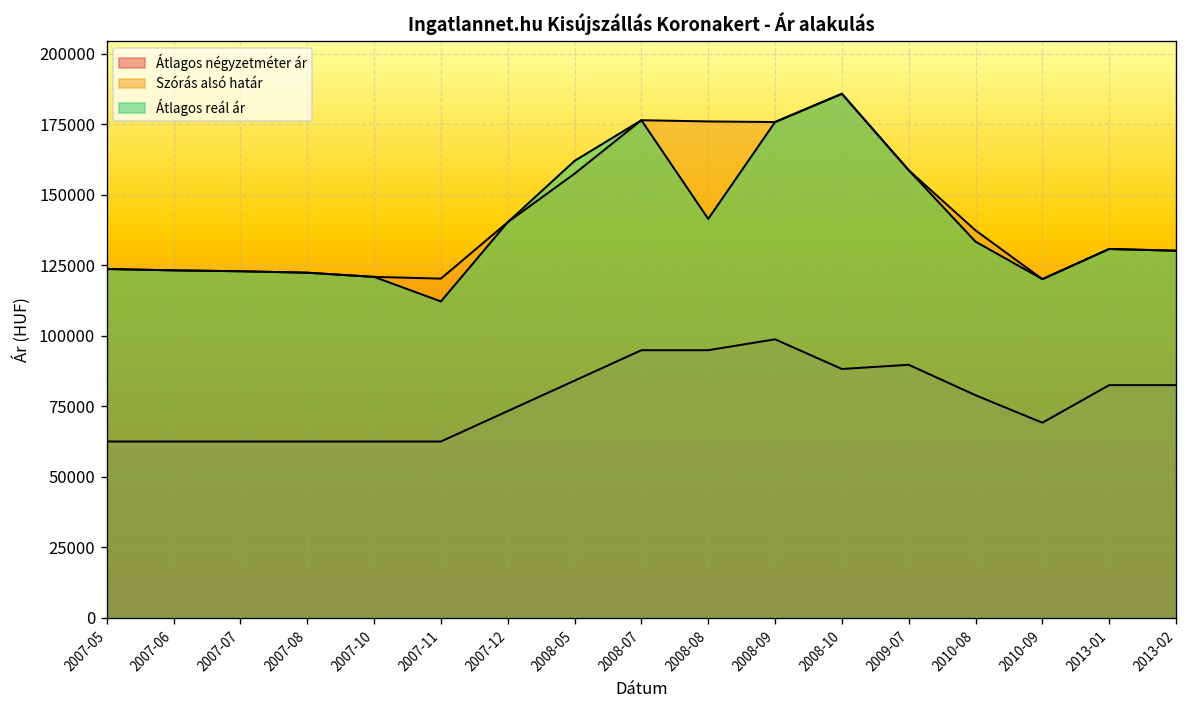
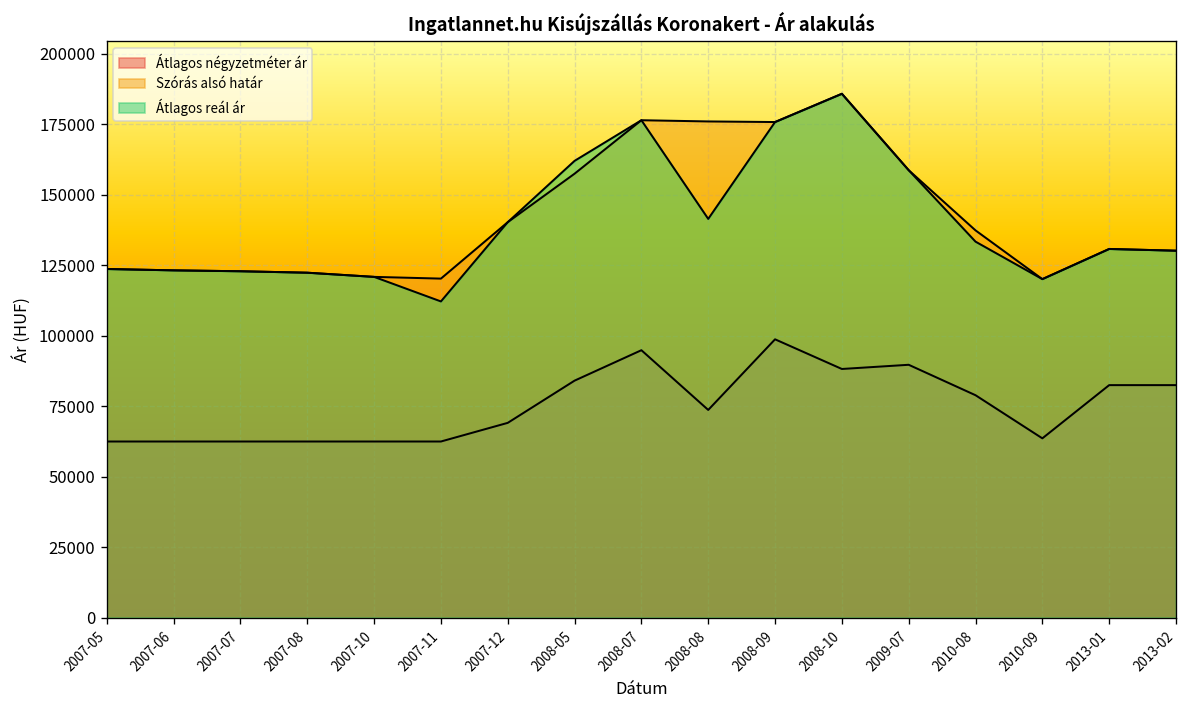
  {
    "Átlagos négyzetméter ár": {
      "2007-05": 63000,
      "2007-06": 63000,
      "2007-07": 63000,
      "2007-08": 63000,
      "2007-10": 63000,
      "2007-11": 63000,
-     "2007-12": 73000,
+     "2007-12": 69000,
      "2008-05": 84000,
      "2008-07": 95000,
-     "2008-08": 95000,
+     "2008-08": 74000,
      "2008-09": 99000,
      "2008-10": 88000,
      "2009-07": 90000,
      "2010-08": 79000,
-     "2010-09": 69000,
+     "2010-09": 64000,
      "2013-01": 83000,
      "2013-02": 83000
    },
    "Szórás alsó határ": {
      "2007-11": 120000,
      "2008-05": 158000,
      "2008-08": 176000,
      "2010-08": 137000
    },
    "Átlagos reál ár": {
      "2007-11": 112000,
      "2008-05": 162000,
      "2008-08": 141000,
      "2010-08": 133000
    }
  }
